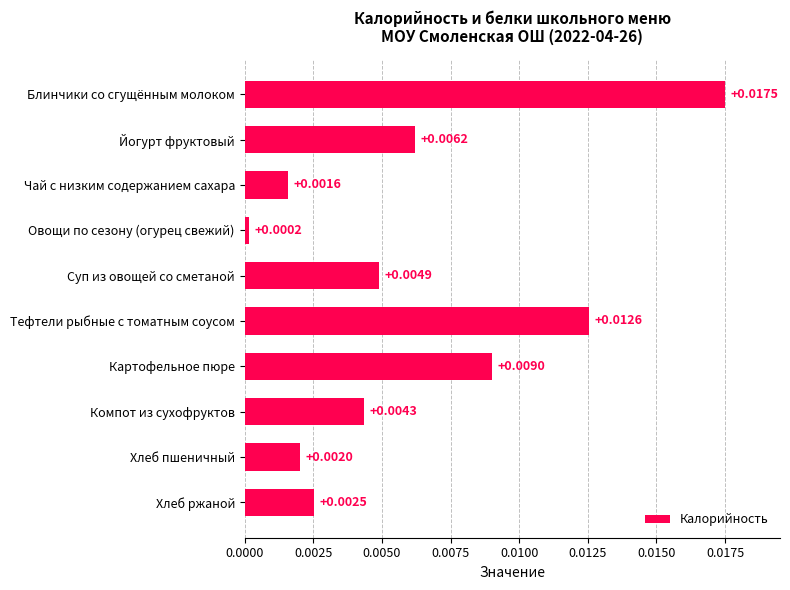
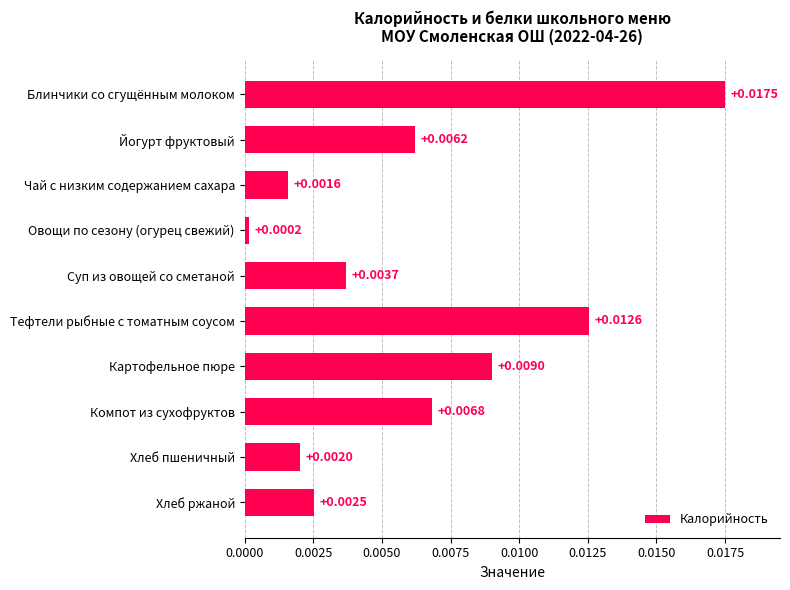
  {
    "Блинчики со сгущённым молоком": "+0.0175",
    "Йогурт фруктовый": "+0.0062",
    "Чай с низким содержанием сахара": "+0.0016",
    "Овощи по сезону (огурец свежий)": "+0.0002",
-   "Суп из овощей со сметаной": "+0.0049",
+   "Суп из овощей со сметаной": "+0.0037",
    "Тефтели рыбные с томатным соусом": "+0.0126",
    "Картофельное пюре": "+0.0090",
-   "Компот из сухофруктов": "+0.0043",
+   "Компот из сухофруктов": "+0.0068",
    "Хлеб пшеничный": "+0.0020",
    "Хлеб ржаной": "+0.0025"
  }
